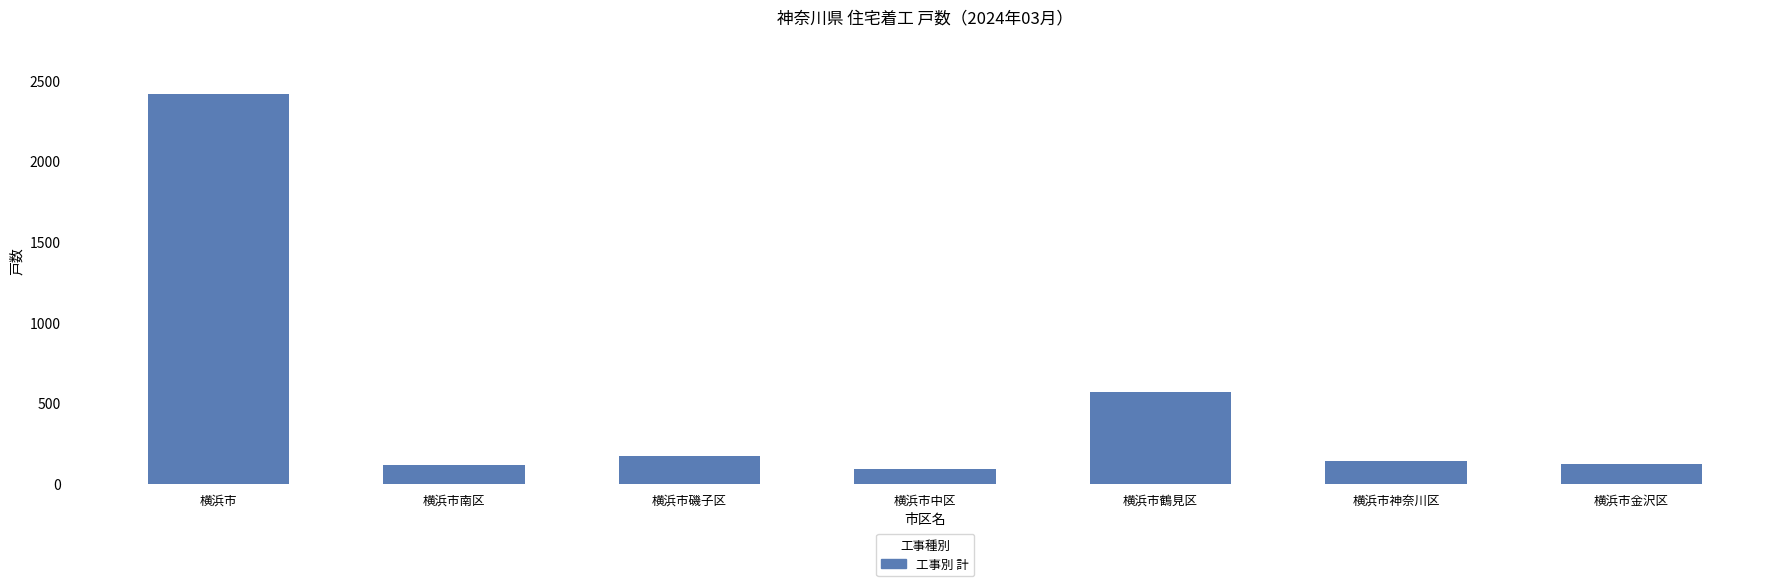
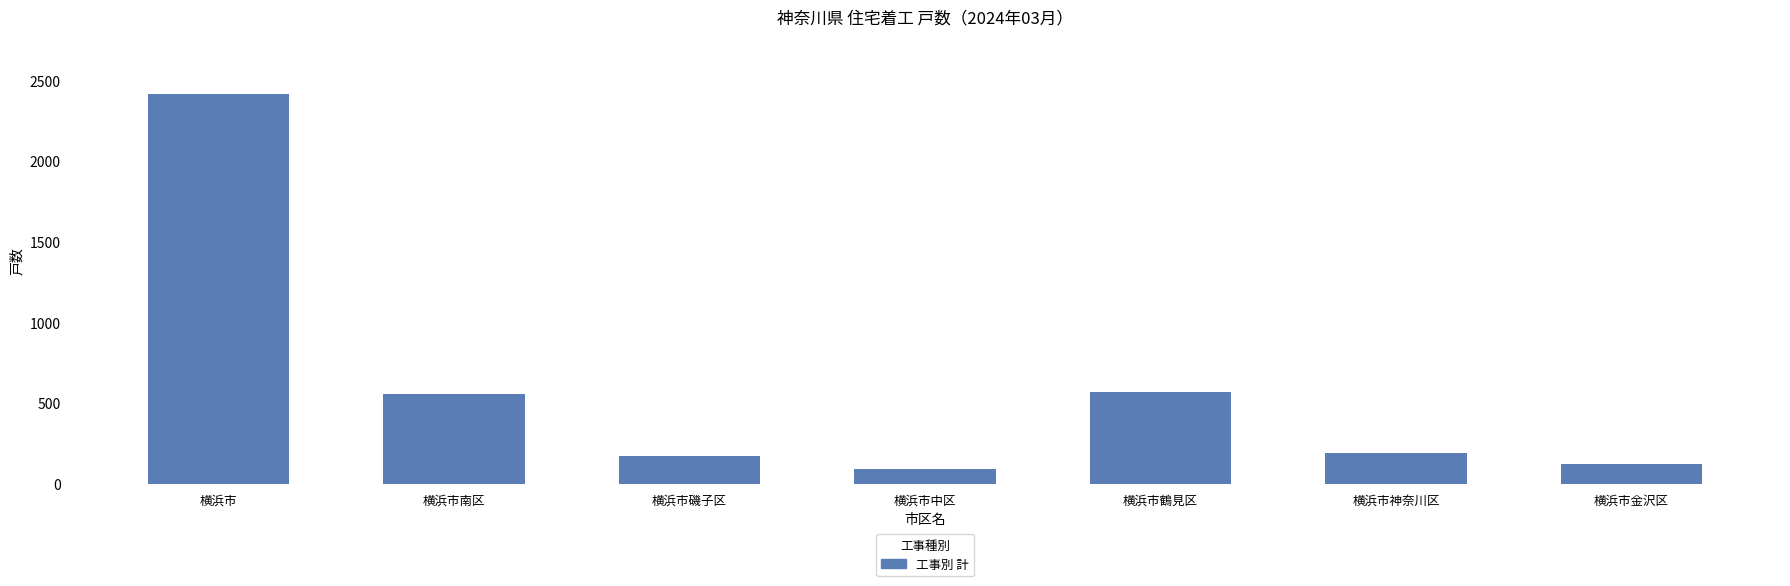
  {
    "横浜市": 2410,
-   "横浜市南区": 110,
+   "横浜市南区": 560,
    "横浜市磯子区": 180,
    "横浜市中区": 90,
    "横浜市鶴見区": 570,
-   "横浜市神奈川区": 140,
+   "横浜市神奈川区": 190,
    "横浜市金沢区": 130
  }
